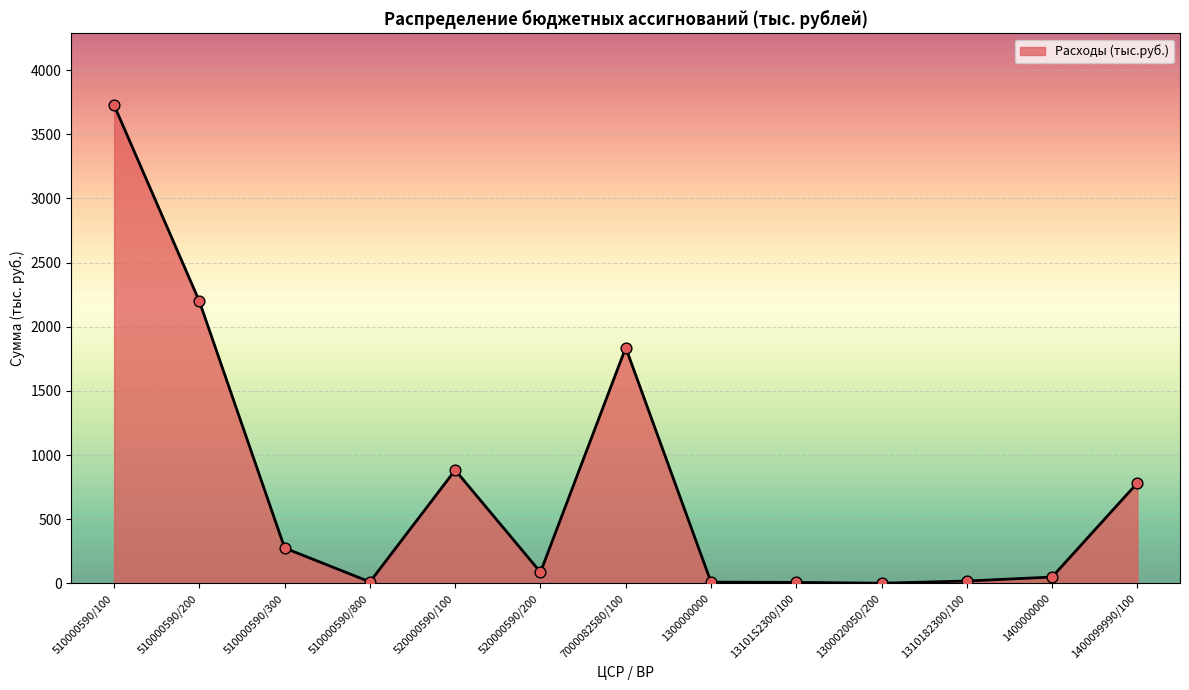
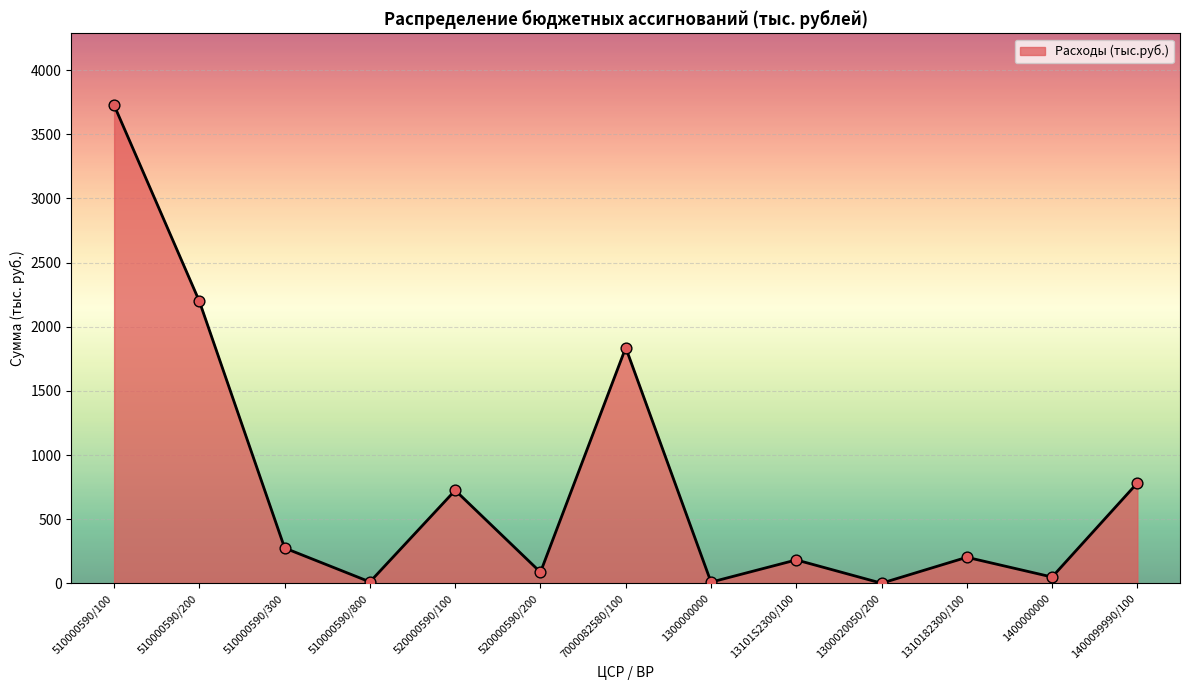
  {
    "510000590/100": 3730,
    "510000590/200": 2200,
    "510000590/300": 280,
    "510000590/800": 10,
-   "520000590/100": 880,
+   "520000590/100": 730,
    "520000590/200": 90,
    "7000082580/100": 1840,
    "1300000000": 10,
-   "13101S2300/100": 10,
+   "13101S2300/100": 180,
    "1300020050/200": 0,
-   "1310182300/100": 20,
+   "1310182300/100": 200,
    "1400000000": 50,
    "1400099990/100": 780
  }
